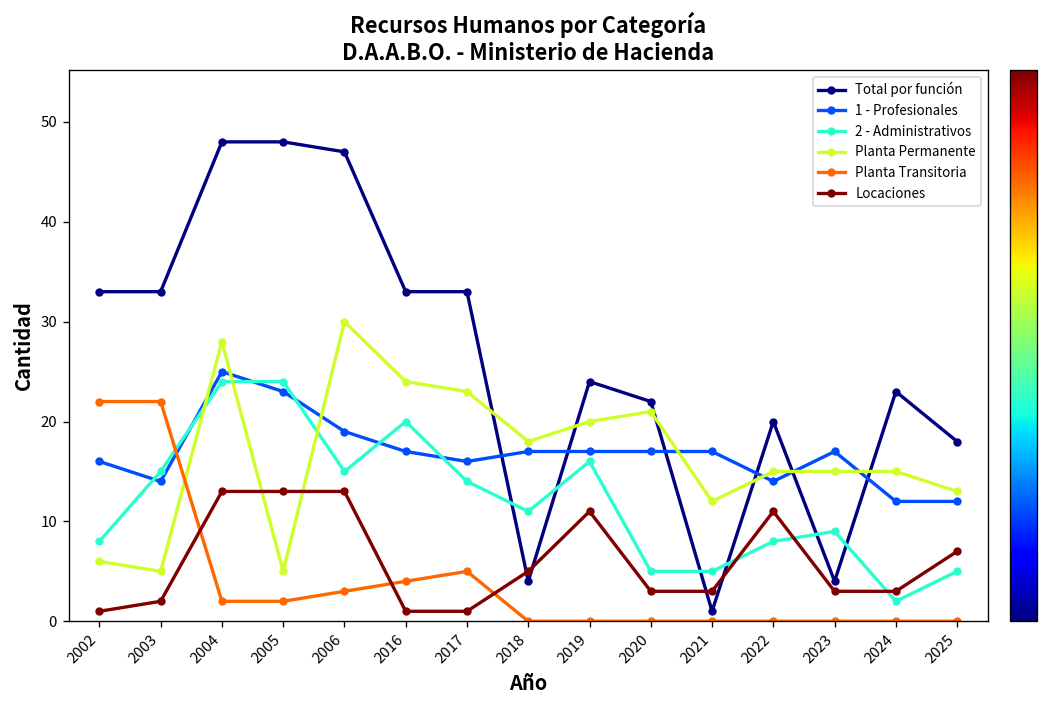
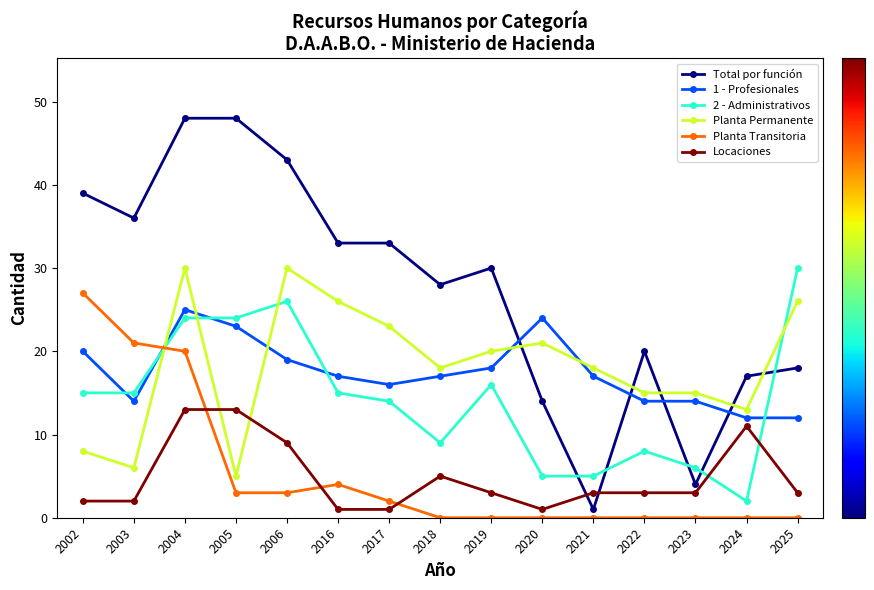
  {
    "Total por función": {
-     "2002": 33,
-     "2003": 33,
+     "2002": 39,
+     "2003": 36,
      "2004": 48,
      "2005": 48,
-     "2006": 47,
+     "2006": 43,
      "2016": 33,
      "2017": 33,
-     "2018": 4,
-     "2019": 24,
-     "2020": 22,
+     "2018": 28,
+     "2019": 30,
+     "2020": 14,
      "2021": 1,
      "2022": 20,
      "2023": 4,
-     "2024": 23,
+     "2024": 17,
      "2025": 18
    },
    "1 - Profesionales": {
-     "2002": 16,
+     "2002": 20,
      "2003": 14,
      "2004": 25,
      "2005": 23,
      "2006": 19,
      "2016": 17,
      "2017": 16,
      "2018": 17,
-     "2019": 17,
-     "2020": 17,
+     "2019": 18,
+     "2020": 24,
      "2021": 17,
      "2022": 14,
-     "2023": 17,
+     "2023": 14,
      "2024": 12,
      "2025": 12
    },
    "2 - Administrativos": {
-     "2002": 8,
+     "2002": 15,
      "2003": 15,
      "2004": 24,
      "2005": 24,
-     "2006": 15,
-     "2016": 20,
+     "2006": 26,
+     "2016": 15,
      "2017": 14,
-     "2018": 11,
+     "2018": 9,
      "2019": 16,
      "2020": 5,
      "2021": 5,
      "2022": 8,
-     "2023": 9,
+     "2023": 6,
      "2024": 2,
-     "2025": 5
+     "2025": 30
    },
    "Planta Permanente": {
-     "2002": 6,
-     "2003": 5,
-     "2004": 28,
+     "2002": 8,
+     "2003": 6,
+     "2004": 30,
      "2005": 5,
      "2006": 30,
-     "2016": 24,
+     "2016": 26,
      "2017": 23,
      "2018": 18,
      "2019": 20,
      "2020": 21,
-     "2021": 12,
+     "2021": 18,
      "2022": 15,
      "2023": 15,
-     "2024": 15,
-     "2025": 13
+     "2024": 13,
+     "2025": 26
    },
    "Planta Transitoria": {
-     "2002": 22,
-     "2003": 22,
-     "2004": 2,
-     "2005": 2,
+     "2002": 27,
+     "2003": 21,
+     "2004": 20,
+     "2005": 3,
      "2006": 3,
      "2016": 4,
-     "2017": 5,
+     "2017": 2,
      "2018": 0,
      "2019": 0,
      "2020": 0,
      "2021": 0,
      "2022": 0,
      "2023": 0,
      "2024": 0,
      "2025": 0
    },
    "Locaciones": {
-     "2002": 1,
+     "2002": 2,
      "2003": 2,
      "2004": 13,
      "2005": 13,
-     "2006": 13,
+     "2006": 9,
      "2016": 1,
      "2017": 1,
      "2018": 5,
-     "2019": 11,
-     "2020": 3,
+     "2019": 3,
+     "2020": 1,
      "2021": 3,
-     "2022": 11,
+     "2022": 3,
      "2023": 3,
-     "2024": 3,
-     "2025": 7
+     "2024": 11,
+     "2025": 3
    }
  }
